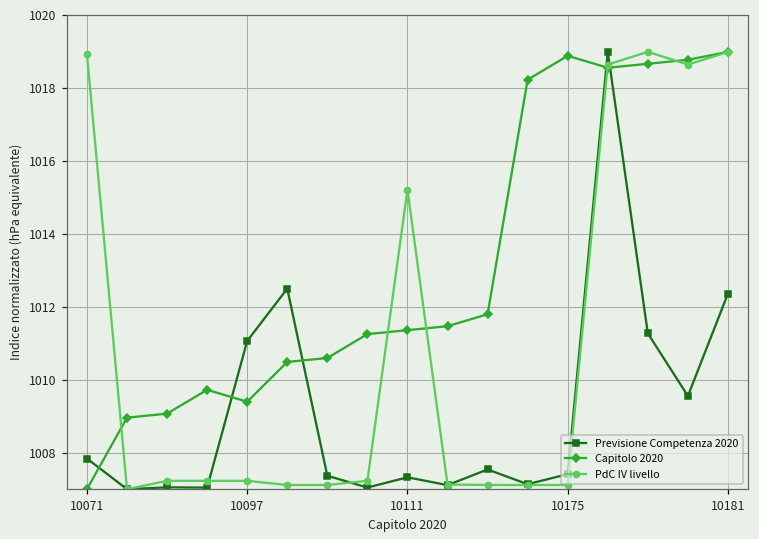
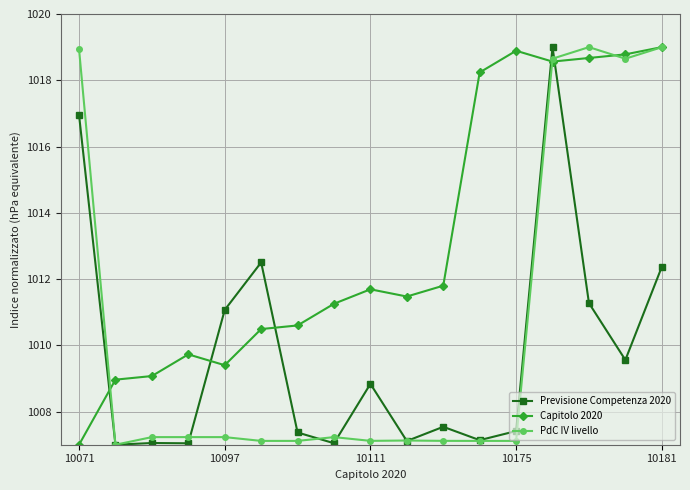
  {
    "Previsione Competenza 2020": {
-     "10071": 1007.8,
+     "10071": 1017.0,
      "10097": 1011.1,
-     "10111": 1007.3,
+     "10111": 1008.8,
      "10181": 1012.4
    },
    "Capitolo 2020": {
      "10071": 1007.0,
      "10097": 1009.4,
-     "10111": 1011.4,
+     "10111": 1011.7,
      "10175": 1018.9
    },
    "PdC IV livello": {
      "10071": 1018.9,
      "10097": 1007.2,
-     "10111": 1015.2,
+     "10111": 1007.1,
      "10175": 1007.1
    }
  }
